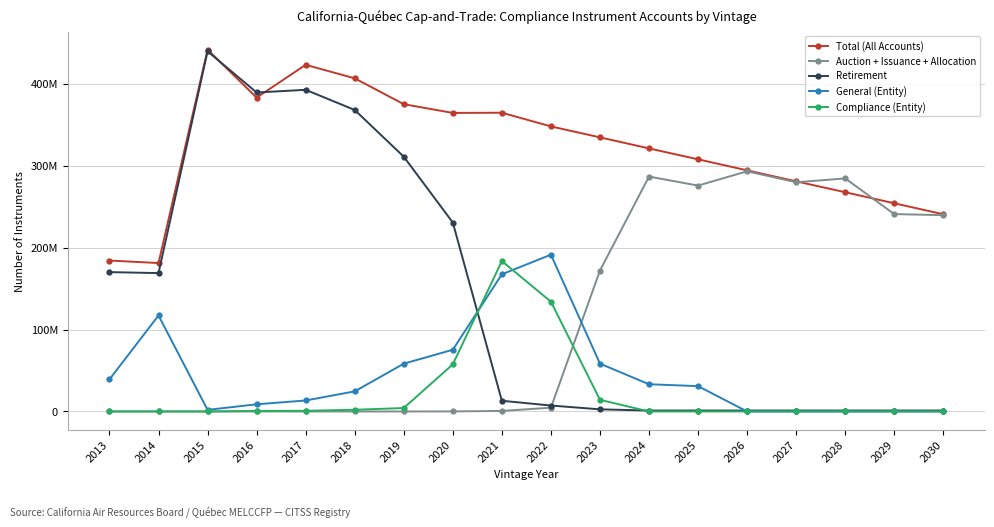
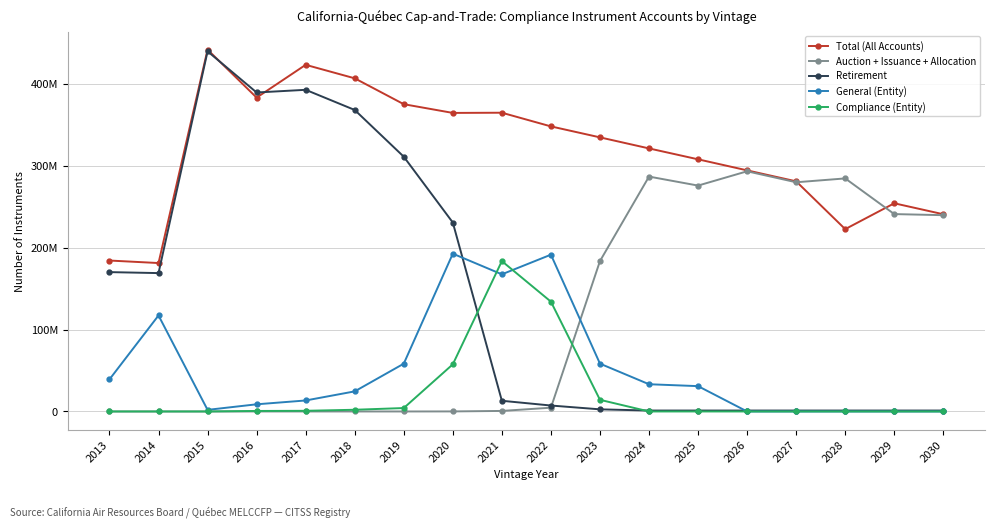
  {
    "Total (All Accounts)": {
      "2013": 180000000,
      "2014": 180000000,
      "2016": 380000000,
      "2017": 420000000,
      "2018": 410000000,
      "2019": 370000000,
      "2020": 360000000,
      "2021": 360000000,
      "2022": 350000000,
      "2023": 330000000,
      "2024": 320000000,
      "2025": 310000000,
-     "2028": 270000000,
+     "2028": 220000000,
      "2029": 250000000
    },
    "Auction + Issuance + Allocation": {
      "2019": 0,
      "2020": 0,
      "2021": 0,
-     "2023": 170000000,
+     "2023": 180000000,
      "2024": 290000000,
      "2025": 280000000,
      "2028": 280000000,
      "2029": 240000000
    },
    "Retirement": {
      "2013": 170000000,
      "2014": 170000000,
      "2016": 390000000,
      "2017": 390000000,
      "2018": 370000000,
      "2019": 310000000,
      "2020": 230000000,
      "2021": 10000000,
      "2023": 0
    },
    "General (Entity)": {
      "2013": 40000000,
      "2014": 120000000,
      "2016": 10000000,
      "2017": 10000000,
      "2018": 20000000,
      "2019": 60000000,
-     "2020": 80000000,
+     "2020": 190000000,
      "2021": 170000000,
      "2022": 190000000,
      "2023": 60000000,
      "2024": 30000000,
      "2025": 30000000
    },
    "Compliance (Entity)": {
      "2019": 0,
      "2020": 60000000,
      "2021": 180000000,
      "2022": 130000000,
      "2023": 10000000
    }
  }
